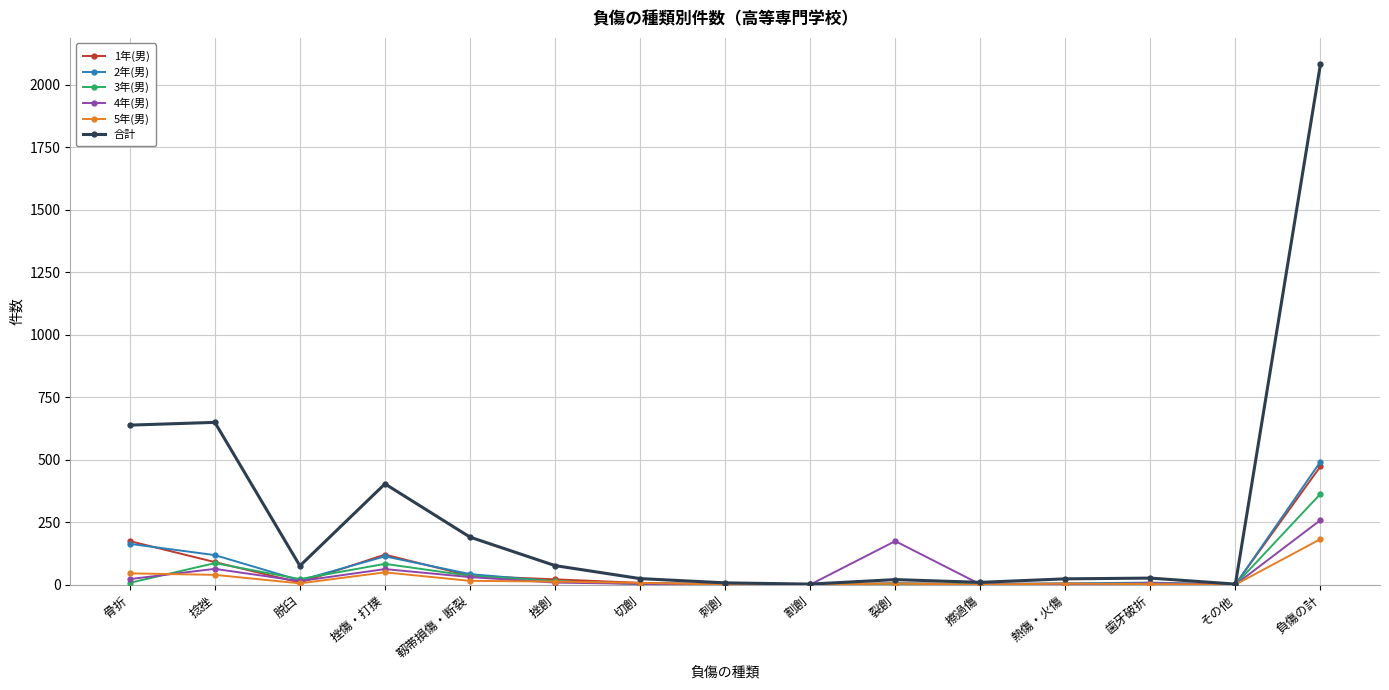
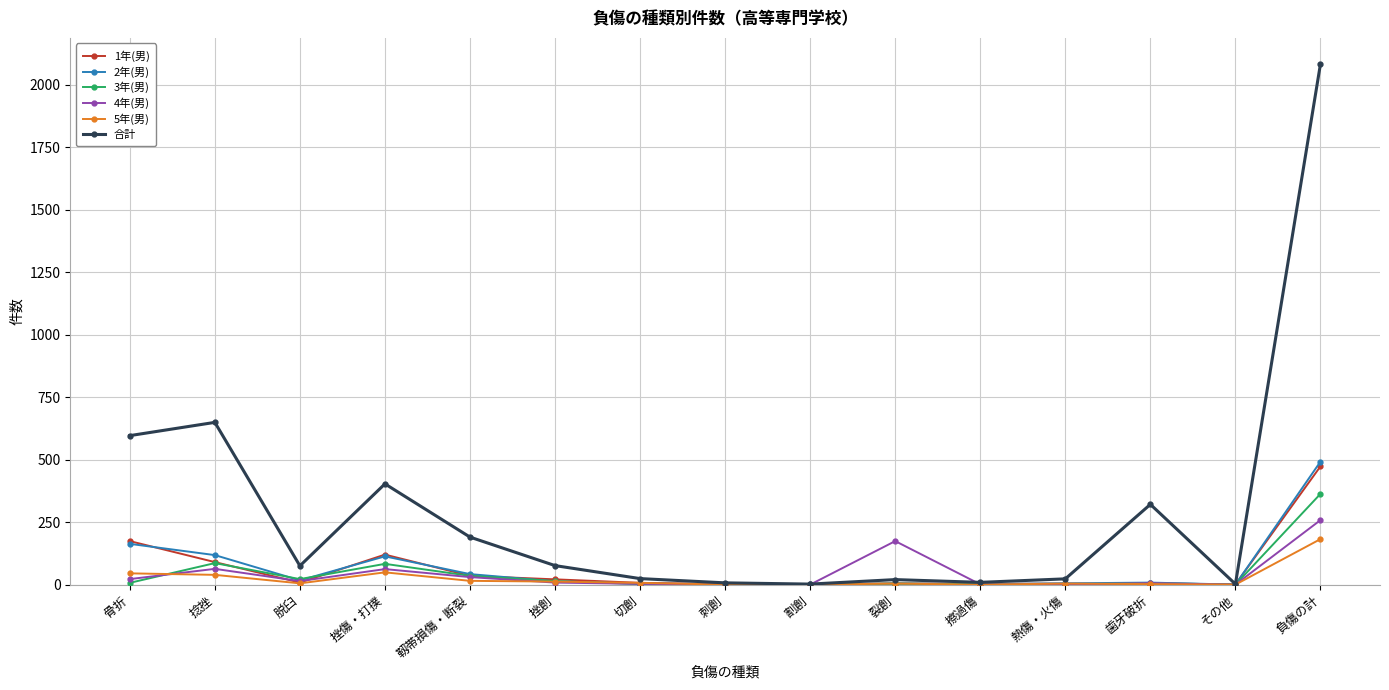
  {
    "1年(男)": {
      "骨折": 170,
      "負傷の計": 470
    },
    "2年(男)": {
      "骨折": 160,
      "捻挫": 120,
      "負傷の計": 490
    },
    "3年(男)": {
      "骨折": 10,
      "挫傷・打撲": 80,
      "負傷の計": 360
    },
    "4年(男)": {
      "骨折": 20,
      "捻挫": 60,
      "挫傷・打撲": 60,
      "裂創": 170,
      "負傷の計": 260
    },
    "5年(男)": {
      "骨折": 50,
      "捻挫": 40,
      "挫傷・打撲": 50,
      "靱帯損傷・断裂": 20,
      "負傷の計": 180
    },
    "合計": {
-     "骨折": 640,
+     "骨折": 600,
      "捻挫": 650,
      "脱臼": 80,
      "挫傷・打撲": 400,
      "靱帯損傷・断裂": 190,
      "挫創": 80,
      "切創": 20,
      "裂創": 20,
      "熱傷・火傷": 20,
-     "歯牙破折": 30,
+     "歯牙破折": 320,
      "負傷の計": 2080
    }
  }
